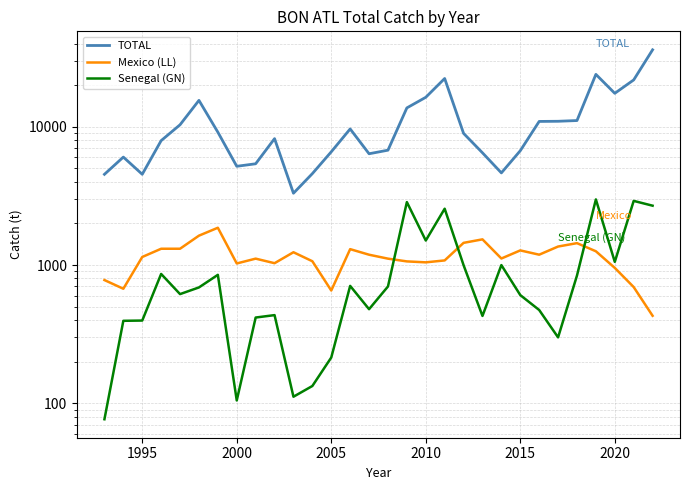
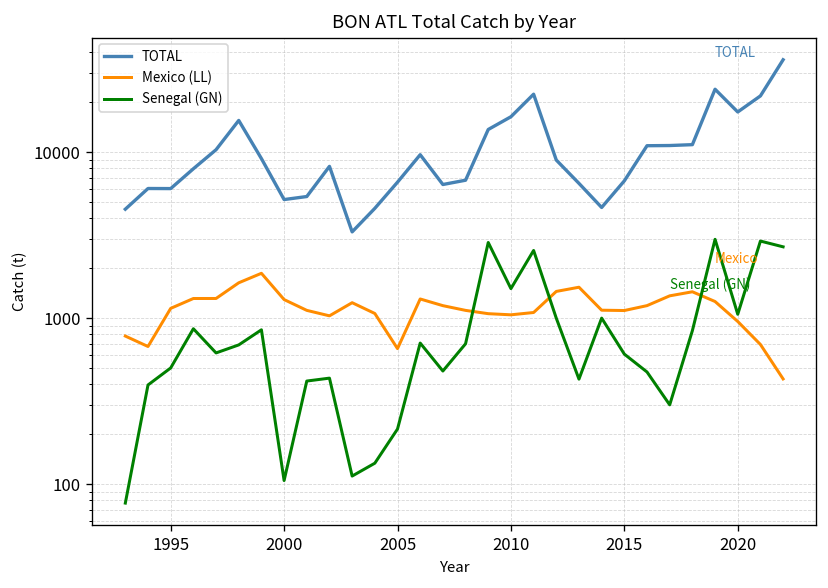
  {
    "TOTAL": {
-     "1995": 4500,
+     "1995": 6000,
      "2000": 5200,
      "2005": 7000,
      "2010": 16000,
      "2015": 7000,
      "2020": 17000
    },
    "Mexico (LL)": {
      "1995": 1100,
-     "2000": 1000,
+     "2000": 1300,
      "2005": 700,
      "2010": 1000,
-     "2015": 1300,
+     "2015": 1100,
      "2020": 1000
    },
    "Senegal (GN)": {
-     "1995": 400,
+     "1995": 500,
      "2000": 100,
      "2005": 210,
      "2010": 1500,
      "2015": 600,
      "2020": 1100
    }
  }
